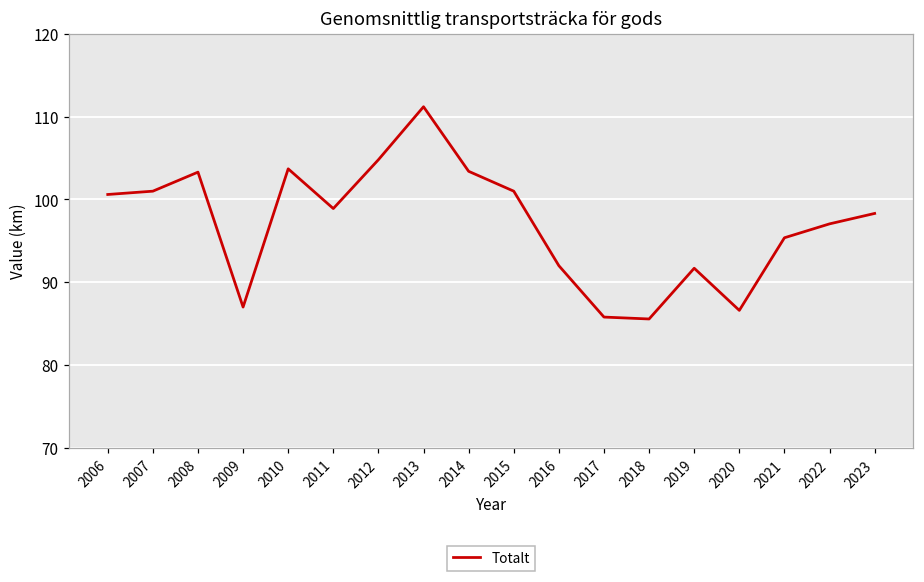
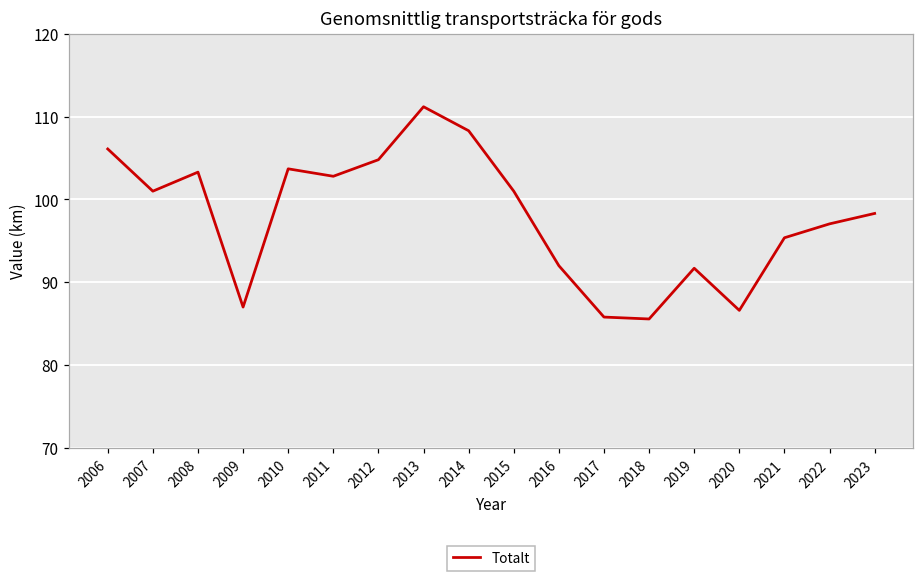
  {
-   "2006": 101,
+   "2006": 106,
    "2007": 101,
    "2008": 103,
    "2009": 87,
    "2010": 104,
-   "2011": 99,
+   "2011": 103,
    "2012": 105,
    "2013": 111,
-   "2014": 103,
+   "2014": 108,
    "2015": 101,
    "2016": 92,
    "2017": 86,
    "2018": 86,
    "2019": 92,
    "2020": 87,
    "2021": 95,
    "2022": 97,
    "2023": 98
  }
